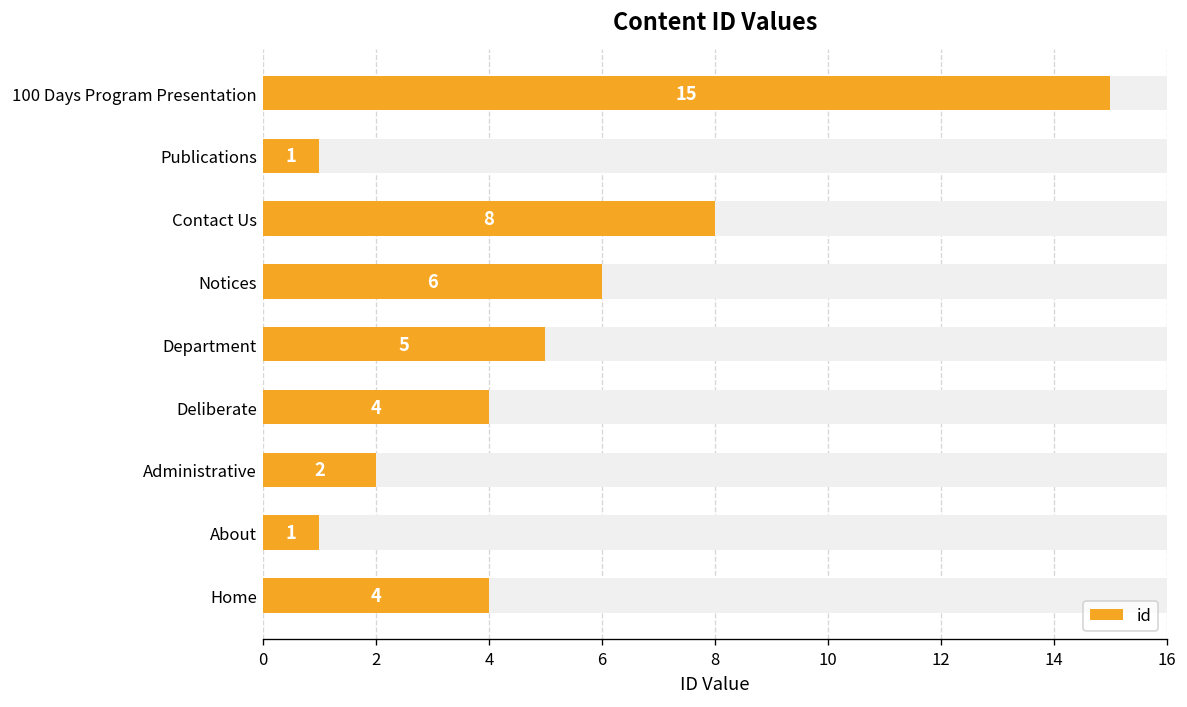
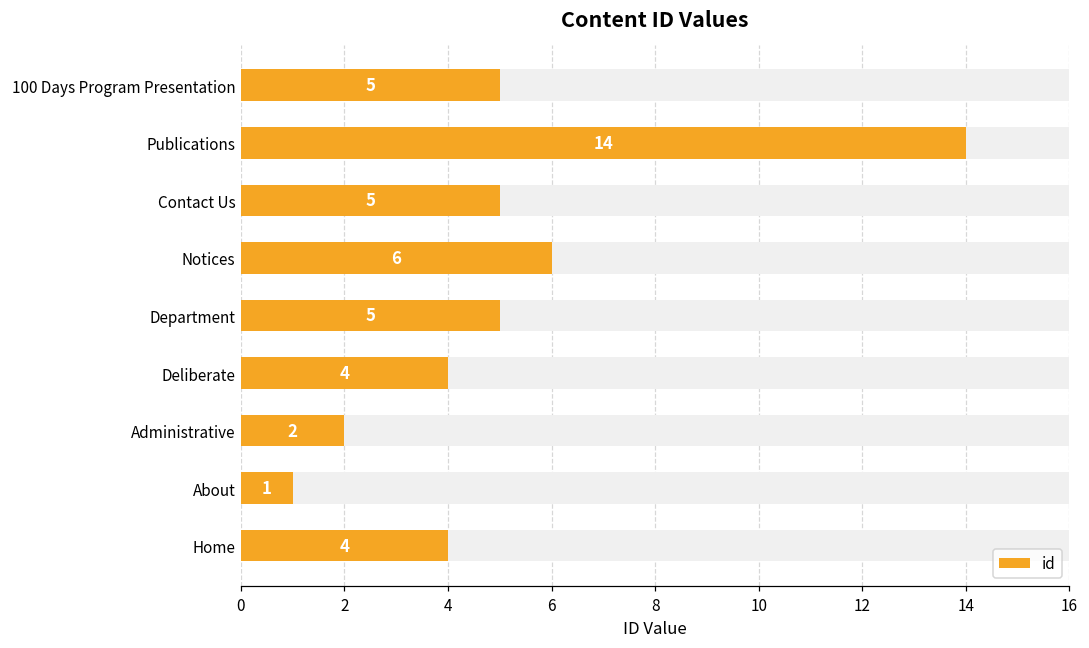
  {
    "id": {
-     "100 Days Program Presentation": 15,
-     "Publications": 1,
-     "Contact Us": 8
+     "100 Days Program Presentation": 5,
+     "Publications": 14,
+     "Contact Us": 5
    }
  }
